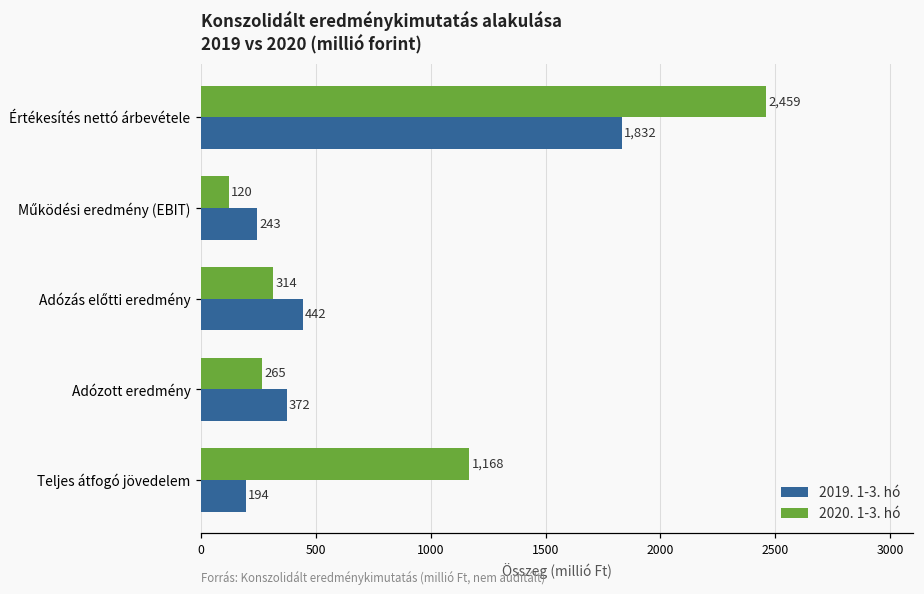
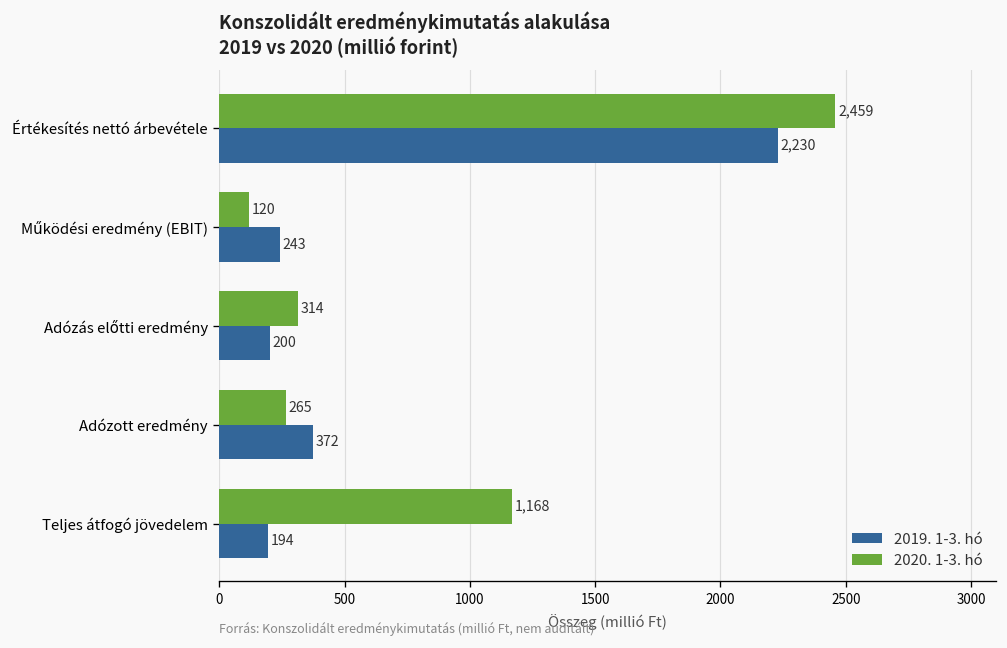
  {
    "2019. 1-3. hó": {
-     "Értékesítés nettó árbevétele": "1,832",
+     "Értékesítés nettó árbevétele": "2,230",
      "Működési eredmény (EBIT)": "243",
-     "Adózás előtti eredmény": "442",
+     "Adózás előtti eredmény": "200",
      "Adózott eredmény": "372",
      "Teljes átfogó jövedelem": "194"
    },
    "2020. 1-3. hó": {
      "Értékesítés nettó árbevétele": "2,459",
      "Működési eredmény (EBIT)": "120",
      "Adózás előtti eredmény": "314",
      "Adózott eredmény": "265",
      "Teljes átfogó jövedelem": "1,168"
    }
  }
